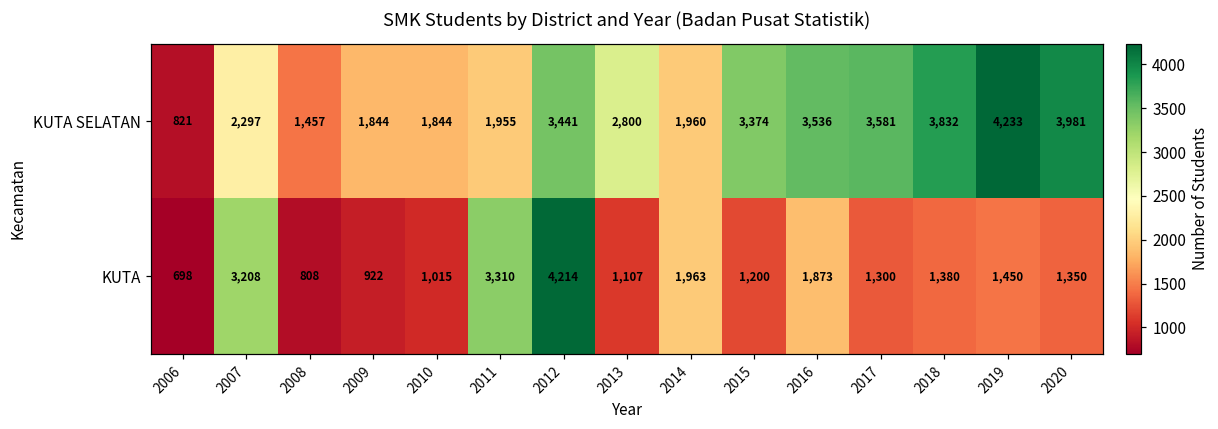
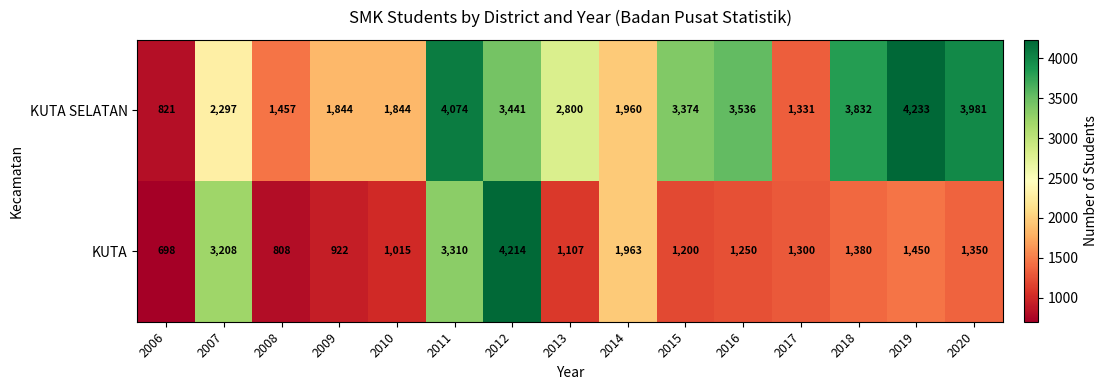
  {
    "KUTA SELATAN": {
      "2006": "821",
      "2007": "2,297",
      "2008": "1,457",
      "2009": "1,844",
      "2010": "1,844",
-     "2011": "1,955",
+     "2011": "4,074",
      "2012": "3,441",
      "2013": "2,800",
      "2014": "1,960",
      "2015": "3,374",
      "2016": "3,536",
-     "2017": "3,581",
+     "2017": "1,331",
      "2018": "3,832",
      "2019": "4,233",
      "2020": "3,981"
    },
    "KUTA": {
      "2006": "698",
      "2007": "3,208",
      "2008": "808",
      "2009": "922",
      "2010": "1,015",
      "2011": "3,310",
      "2012": "4,214",
      "2013": "1,107",
      "2014": "1,963",
      "2015": "1,200",
-     "2016": "1,873",
+     "2016": "1,250",
      "2017": "1,300",
      "2018": "1,380",
      "2019": "1,450",
      "2020": "1,350"
    }
  }
